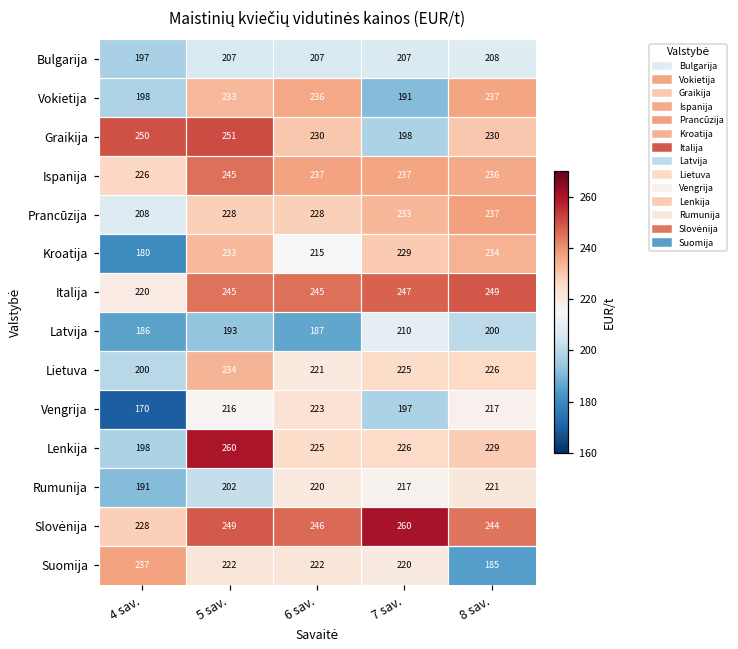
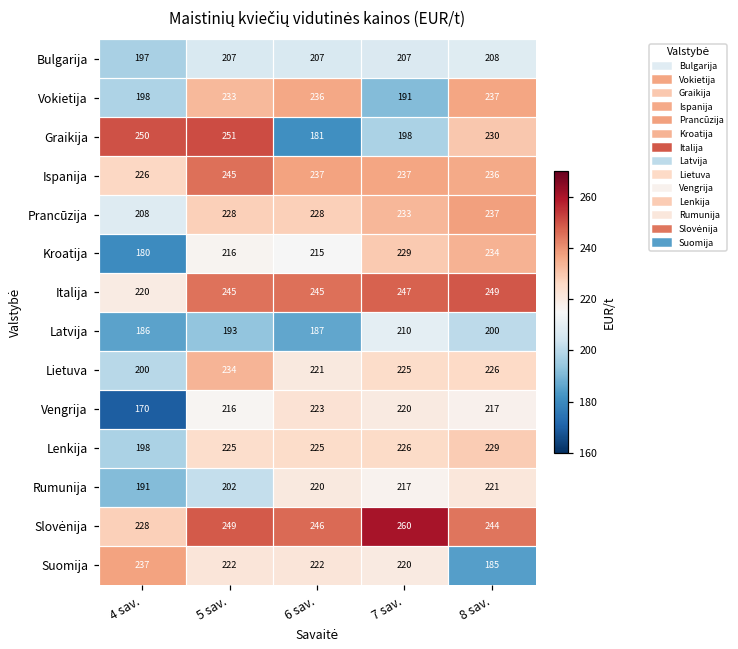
  {
    "Bulgarija": {
      "4 sav.": 197,
      "5 sav.": 207,
      "6 sav.": 207,
      "7 sav.": 207,
      "8 sav.": 208
    },
    "Vokietija": {
      "4 sav.": 198,
      "5 sav.": 233,
      "6 sav.": 236,
      "7 sav.": 191,
      "8 sav.": 237
    },
    "Graikija": {
      "4 sav.": 250,
      "5 sav.": 251,
-     "6 sav.": 230,
+     "6 sav.": 181,
      "7 sav.": 198,
      "8 sav.": 230
    },
    "Ispanija": {
      "4 sav.": 226,
      "5 sav.": 245,
      "6 sav.": 237,
      "7 sav.": 237,
      "8 sav.": 236
    },
    "Prancūzija": {
      "4 sav.": 208,
      "5 sav.": 228,
      "6 sav.": 228,
      "7 sav.": 233,
      "8 sav.": 237
    },
    "Kroatija": {
      "4 sav.": 180,
-     "5 sav.": 233,
+     "5 sav.": 216,
      "6 sav.": 215,
      "7 sav.": 229,
      "8 sav.": 234
    },
    "Italija": {
      "4 sav.": 220,
      "5 sav.": 245,
      "6 sav.": 245,
      "7 sav.": 247,
      "8 sav.": 249
    },
    "Latvija": {
      "4 sav.": 186,
      "5 sav.": 193,
      "6 sav.": 187,
      "7 sav.": 210,
      "8 sav.": 200
    },
    "Lietuva": {
      "4 sav.": 200,
      "5 sav.": 234,
      "6 sav.": 221,
      "7 sav.": 225,
      "8 sav.": 226
    },
    "Vengrija": {
      "4 sav.": 170,
      "5 sav.": 216,
      "6 sav.": 223,
-     "7 sav.": 197,
+     "7 sav.": 220,
      "8 sav.": 217
    },
    "Lenkija": {
      "4 sav.": 198,
-     "5 sav.": 260,
+     "5 sav.": 225,
      "6 sav.": 225,
      "7 sav.": 226,
      "8 sav.": 229
    },
    "Rumunija": {
      "4 sav.": 191,
      "5 sav.": 202,
      "6 sav.": 220,
      "7 sav.": 217,
      "8 sav.": 221
    },
    "Slovėnija": {
      "4 sav.": 228,
      "5 sav.": 249,
      "6 sav.": 246,
      "7 sav.": 260,
      "8 sav.": 244
    },
    "Suomija": {
      "4 sav.": 237,
      "5 sav.": 222,
      "6 sav.": 222,
      "7 sav.": 220,
      "8 sav.": 185
    }
  }
